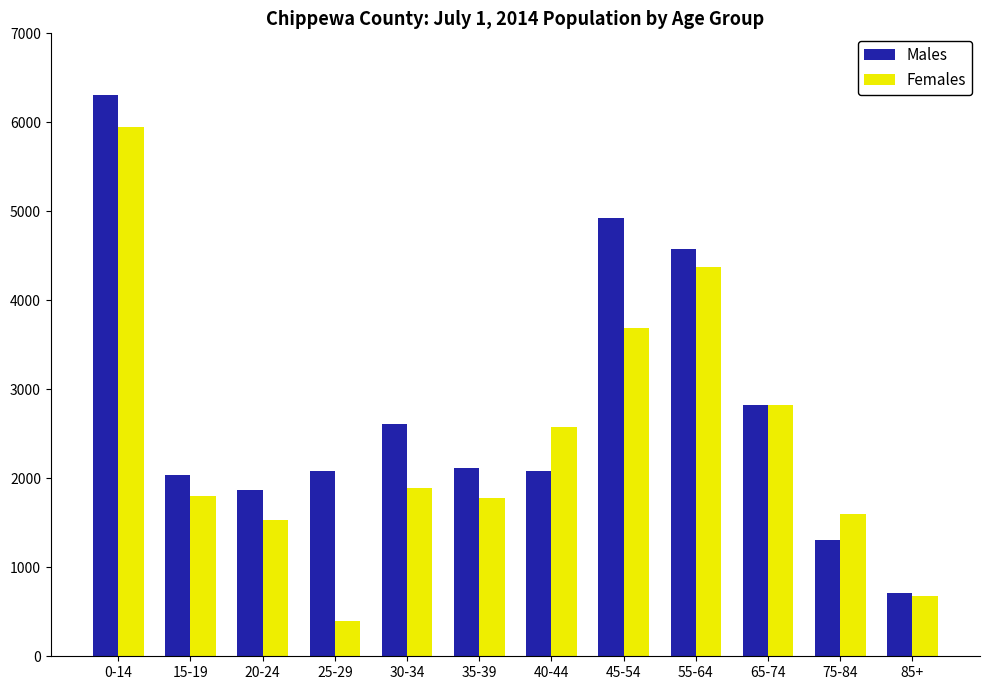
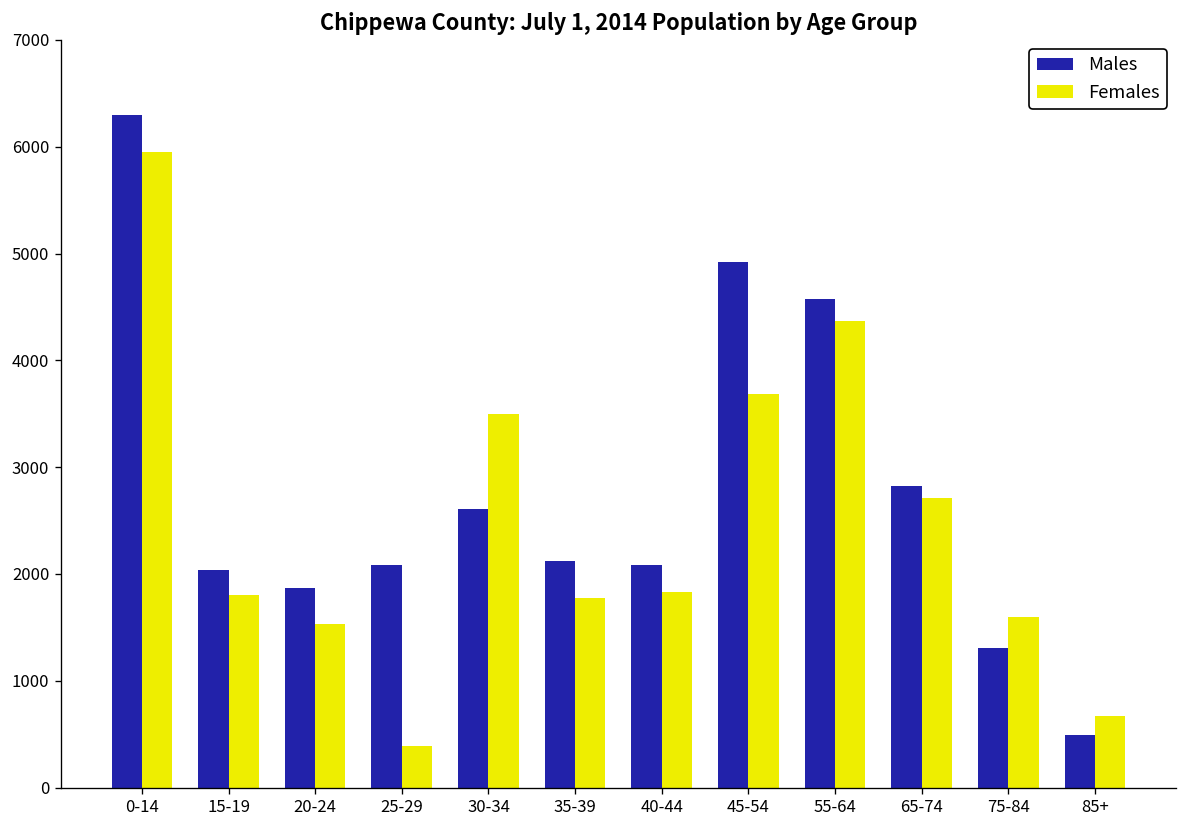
  {
    "Males": {
      "0-14": 6300,
      "15-19": 2000,
      "20-24": 1900,
      "25-29": 2100,
      "30-34": 2600,
      "35-39": 2100,
      "40-44": 2100,
      "45-54": 4900,
      "55-64": 4600,
      "65-74": 2800,
      "75-84": 1300,
-     "85+": 700
+     "85+": 500
    },
    "Females": {
      "0-14": 6000,
      "15-19": 1800,
      "20-24": 1500,
      "25-29": 400,
-     "30-34": 1900,
+     "30-34": 3500,
      "35-39": 1800,
-     "40-44": 2600,
+     "40-44": 1800,
      "45-54": 3700,
      "55-64": 4400,
-     "65-74": 2800,
+     "65-74": 2700,
      "75-84": 1600,
      "85+": 700
    }
  }
